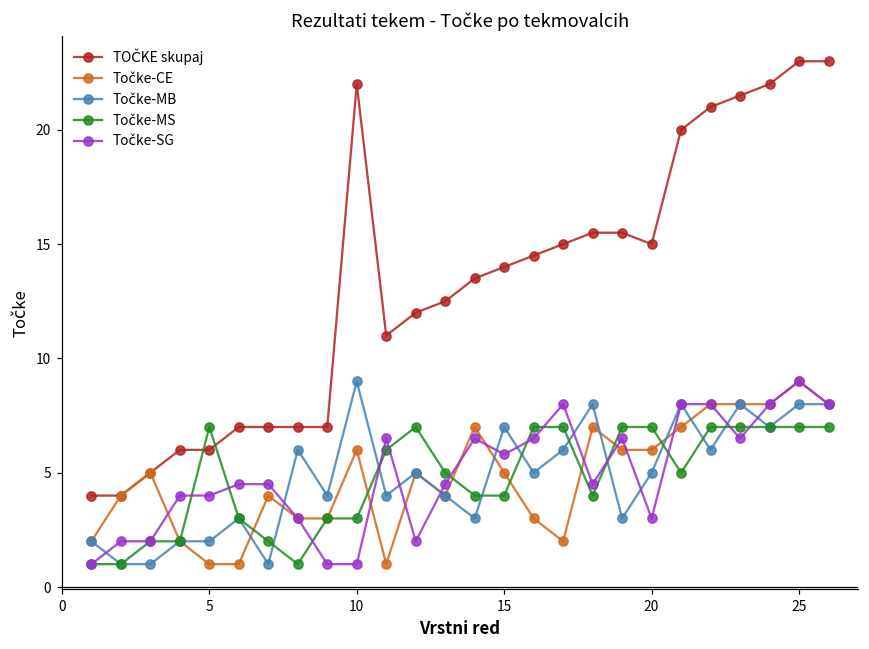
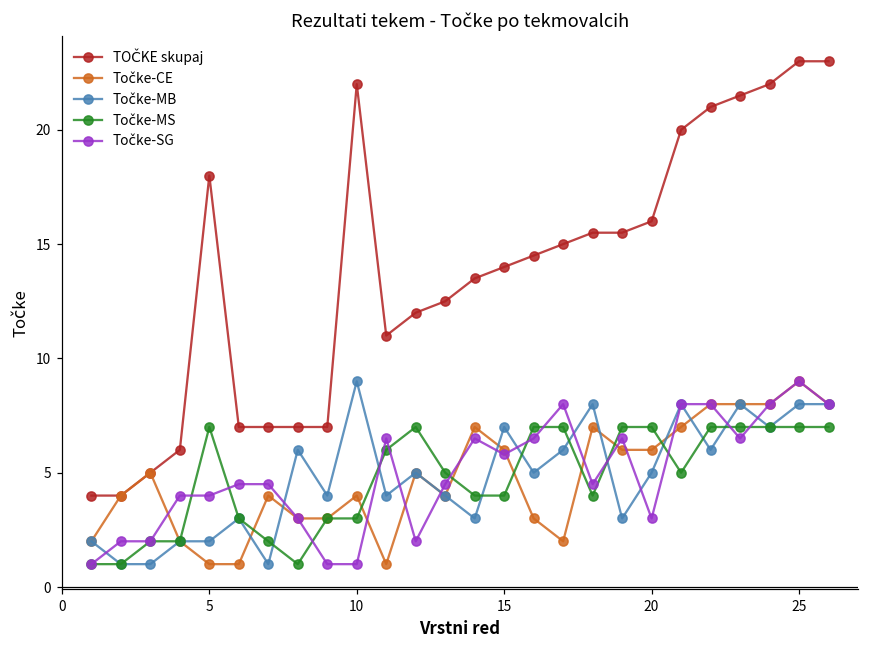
  {
    "TOČKE skupaj": {
-     "5": 6,
+     "5": 18,
      "10": 22,
      "15": 14,
-     "20": 15,
+     "20": 16,
      "25": 23
    },
    "Točke-CE": {
      "5": 1,
-     "10": 6,
-     "15": 5,
+     "10": 4,
+     "15": 6,
      "20": 6
    },
    "Točke-MB": {
      "5": 2,
      "10": 9,
      "15": 7,
      "20": 5,
      "25": 8
    },
    "Točke-MS": {
      "5": 7,
      "10": 3,
      "15": 4,
      "20": 7,
      "25": 7
    },
    "Točke-SG": {
      "5": 4,
      "10": 1,
      "15": 5.8,
      "20": 3
    }
  }
